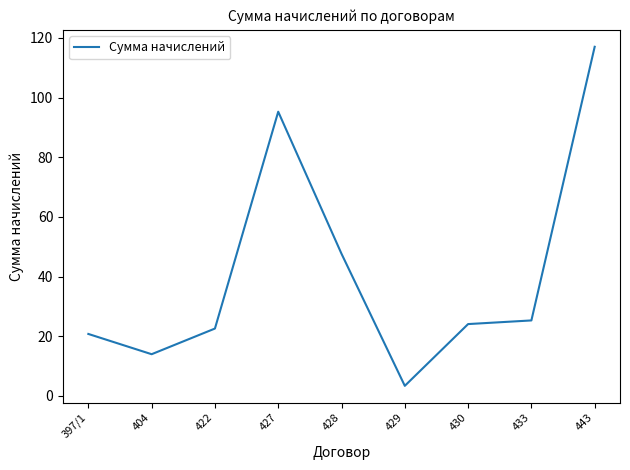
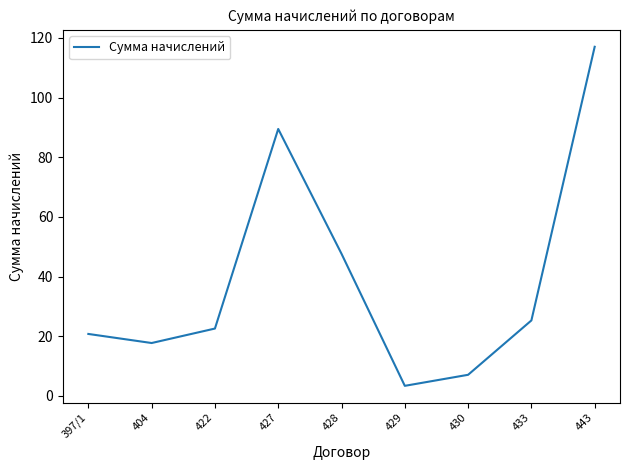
  {
    "397/1": 21,
-   "404": 14,
+   "404": 18,
    "422": 23,
-   "427": 95,
+   "427": 89,
    "428": 48,
    "429": 3,
-   "430": 24,
+   "430": 7,
    "433": 25,
    "443": 117
  }
